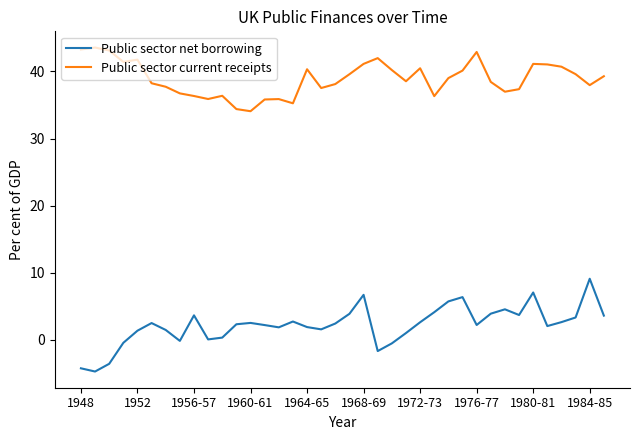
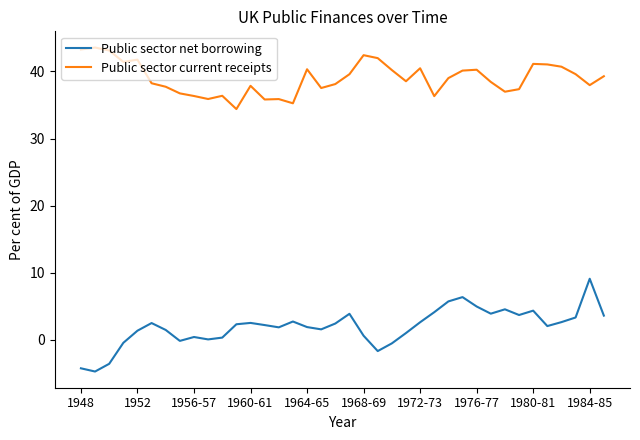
  {
    "Public sector net borrowing": {
      "1948": -4,
      "1952": 1,
-     "1956-57": 4,
+     "1956-57": 0,
      "1960-61": 2,
      "1964-65": 2,
-     "1968-69": 7,
+     "1968-69": 1,
      "1972-73": 3,
-     "1976-77": 2,
-     "1980-81": 7,
+     "1976-77": 5,
+     "1980-81": 4,
      "1984-85": 9
    },
    "Public sector current receipts": {
      "1956-57": 36,
-     "1960-61": 34,
+     "1960-61": 38,
      "1964-65": 40,
-     "1968-69": 41,
+     "1968-69": 42,
      "1972-73": 40,
-     "1976-77": 43,
+     "1976-77": 40,
      "1980-81": 41,
      "1984-85": 38
    }
  }
